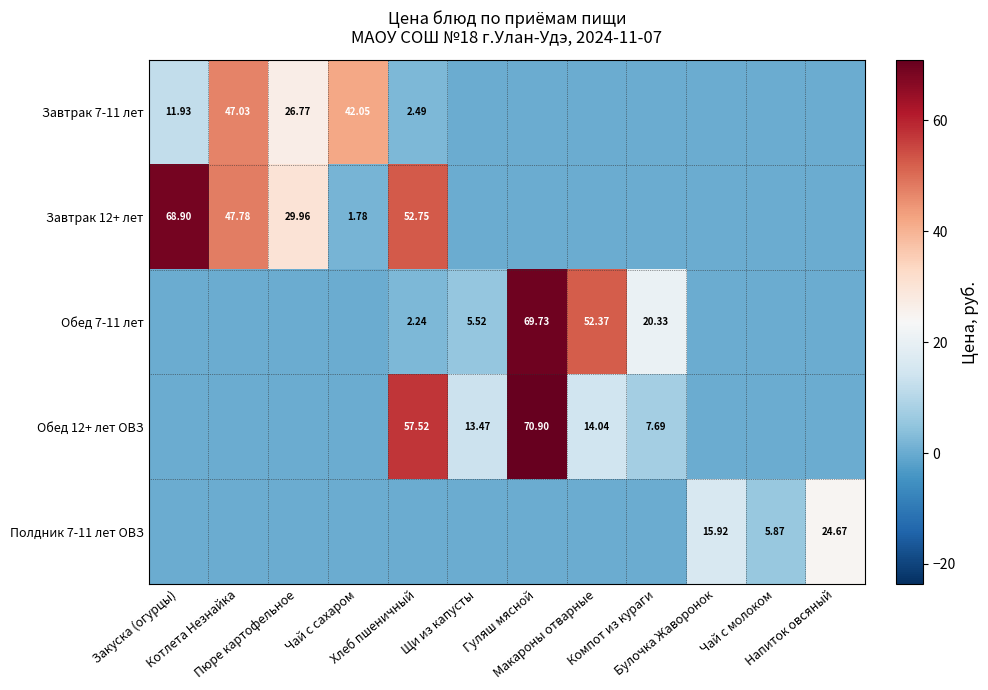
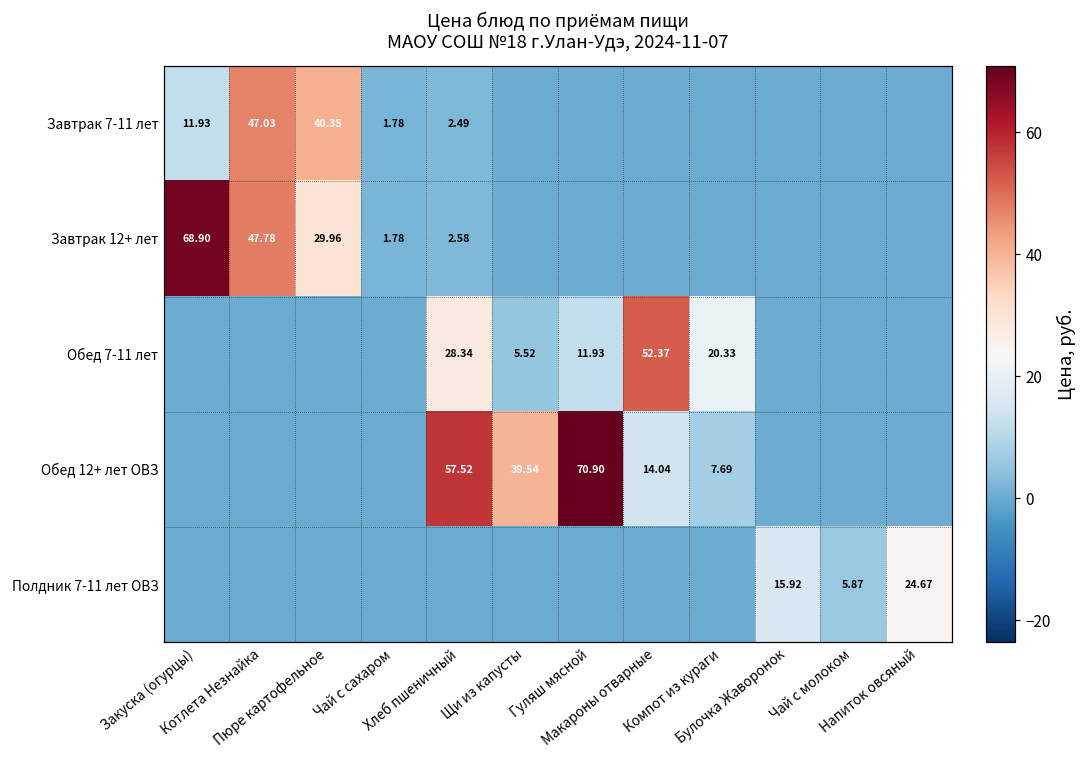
  {
    "Завтрак 7-11 лет": {
      "Закуска (огурцы)": 11.93,
      "Котлета Незнайка": 47.03,
-     "Пюре картофельное": 26.77,
-     "Чай с сахаром": 42.05,
+     "Пюре картофельное": 40.35,
+     "Чай с сахаром": 1.78,
      "Хлеб пшеничный": 2.49
    },
    "Завтрак 12+ лет": {
      "Закуска (огурцы)": 68.90,
      "Котлета Незнайка": 47.78,
      "Пюре картофельное": 29.96,
      "Чай с сахаром": 1.78,
-     "Хлеб пшеничный": 52.75
+     "Хлеб пшеничный": 2.58
    },
    "Обед 7-11 лет": {
-     "Хлеб пшеничный": 2.24,
+     "Хлеб пшеничный": 28.34,
      "Щи из капусты": 5.52,
-     "Гуляш мясной": 69.73,
+     "Гуляш мясной": 11.93,
      "Макароны отварные": 52.37,
      "Компот из кураги": 20.33
    },
    "Обед 12+ лет ОВЗ": {
      "Хлеб пшеничный": 57.52,
-     "Щи из капусты": 13.47,
+     "Щи из капусты": 39.54,
      "Гуляш мясной": 70.90,
      "Макароны отварные": 14.04,
      "Компот из кураги": 7.69
    },
    "Полдник 7-11 лет ОВЗ": {
      "Булочка Жаворонок": 15.92,
      "Чай с молоком": 5.87,
      "Напиток овсяный": 24.67
    }
  }
